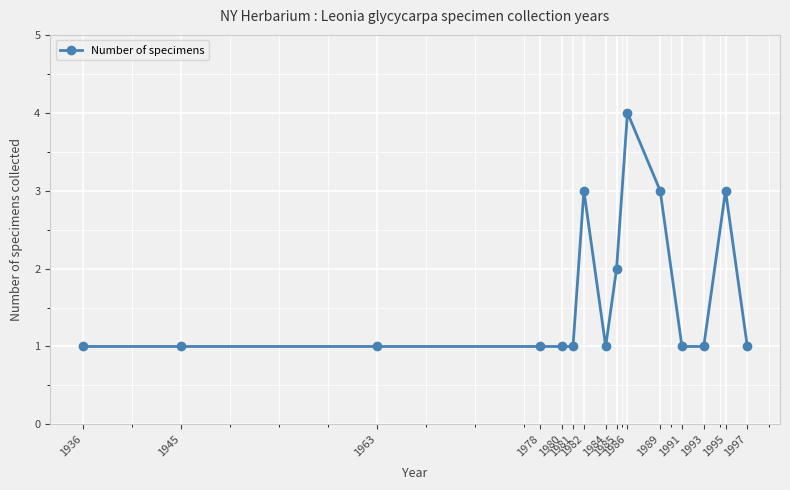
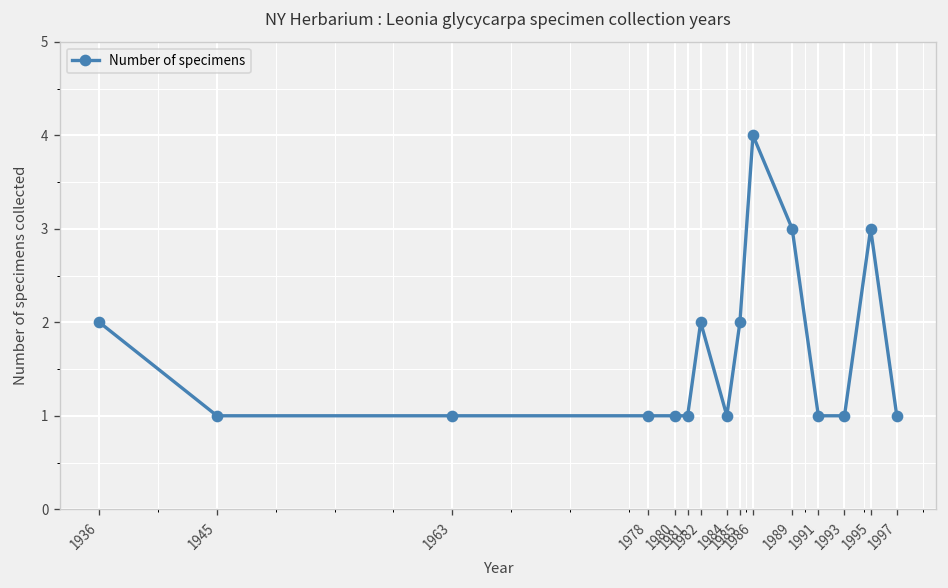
  {
-   "1936": 1,
+   "1936": 2,
    "1945": 1,
    "1963": 1,
    "1978": 1,
    "1980": 1,
    "1981": 1,
-   "1982": 3,
+   "1982": 2,
    "1984": 1,
    "1985": 2,
    "1986": 4,
    "1989": 3,
    "1991": 1,
    "1993": 1,
    "1995": 3,
    "1997": 1
  }
